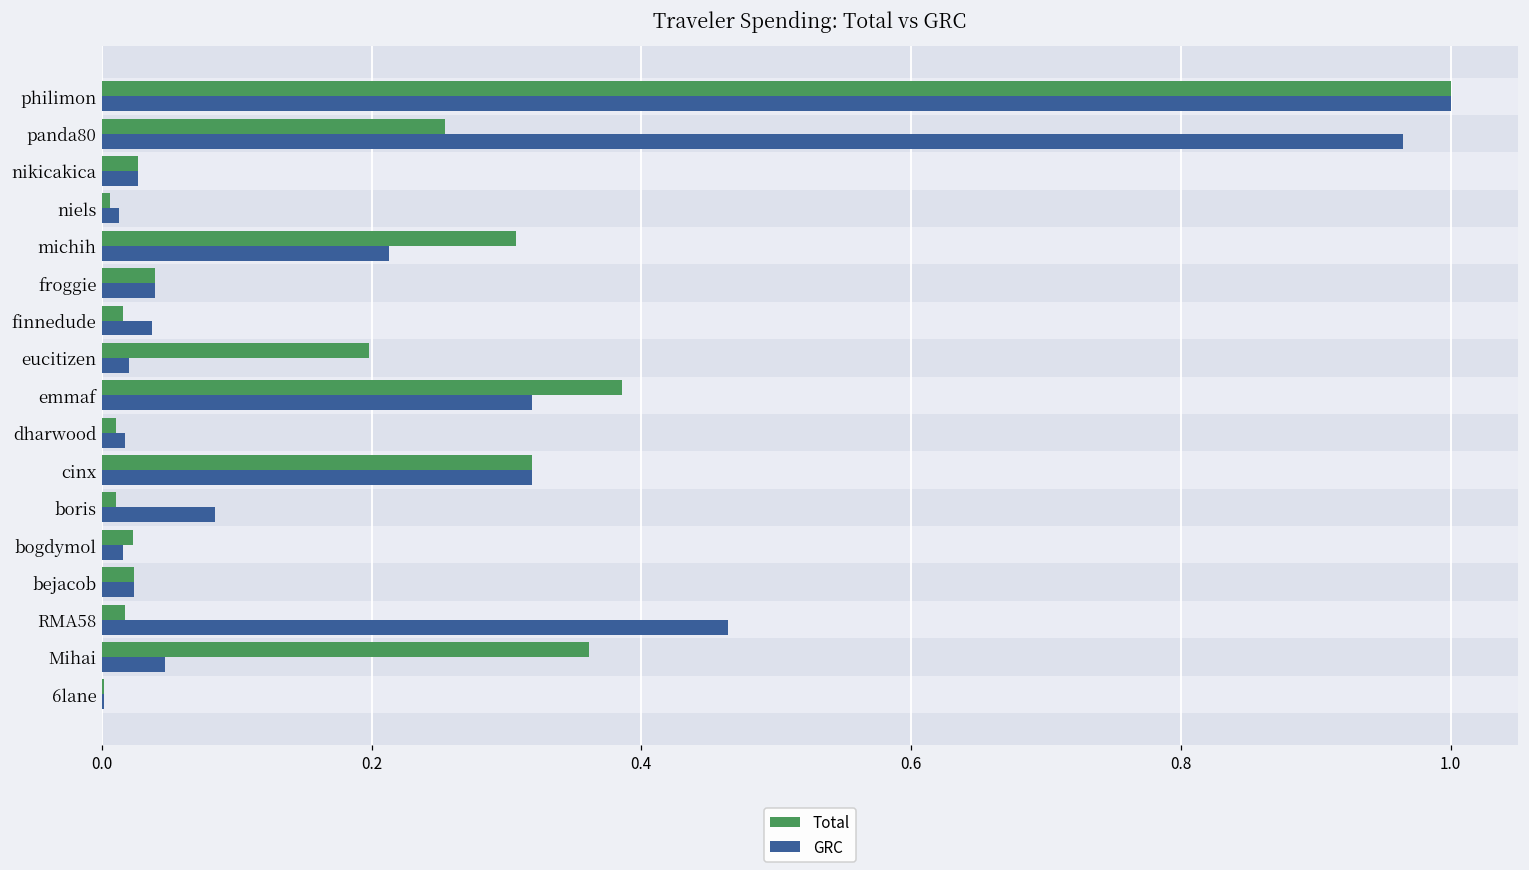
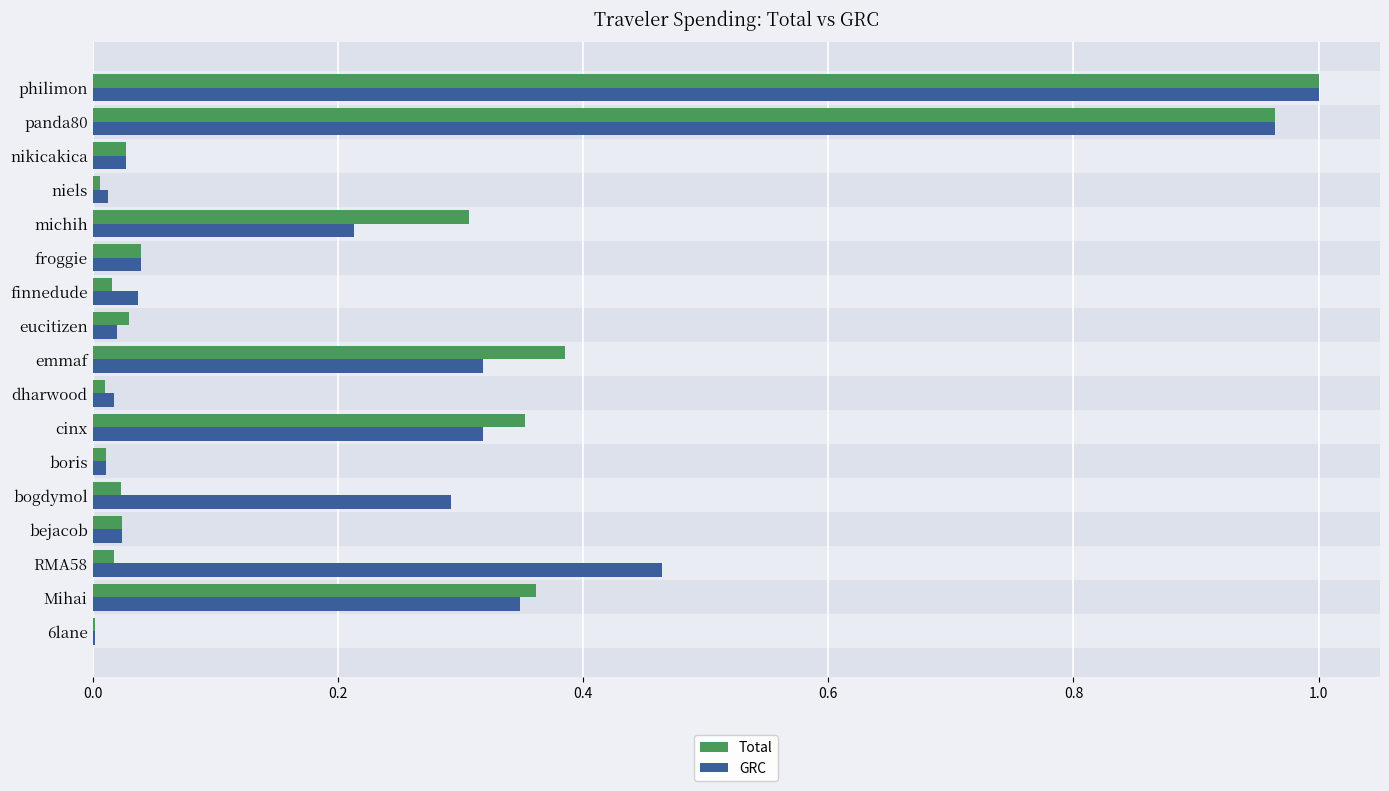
  {
    "Total": {
-     "panda80": 0.254,
-     "eucitizen": 0.198,
-     "cinx": 0.319
+     "panda80": 0.965,
+     "eucitizen": 0.030,
+     "cinx": 0.353
    },
    "GRC": {
-     "boris": 0.084,
-     "bogdymol": 0.015,
-     "Mihai": 0.047
+     "boris": 0.011,
+     "bogdymol": 0.292,
+     "Mihai": 0.349
    }
  }
